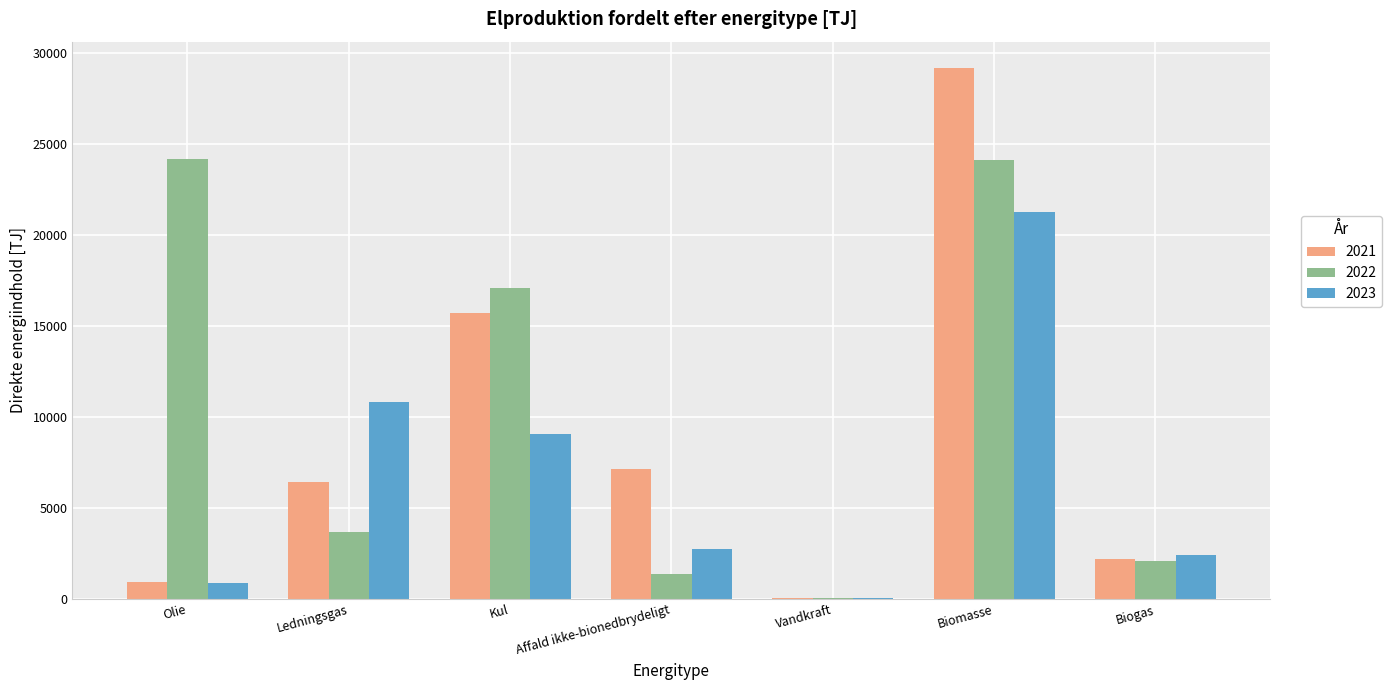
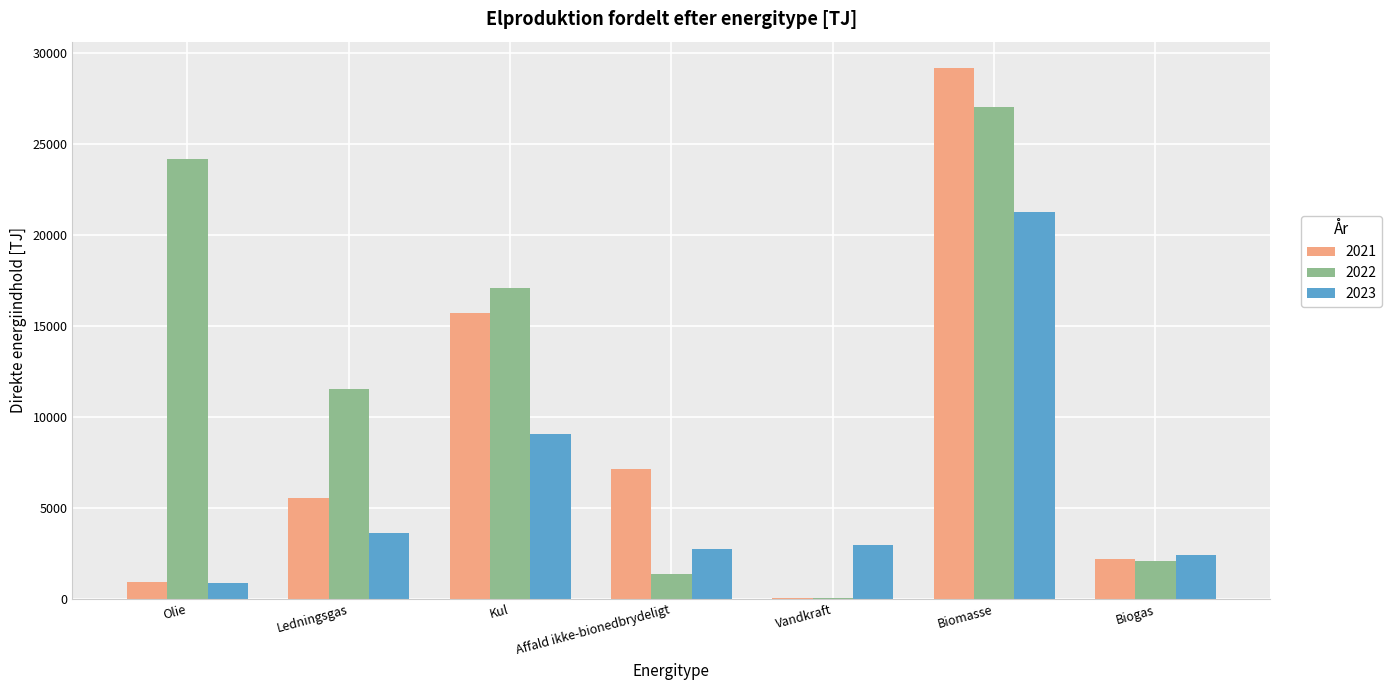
  {
    "2021": {
      "Olie": 900,
-     "Ledningsgas": 6400,
+     "Ledningsgas": 5500,
      "Kul": 15700,
      "Affald ikke-bionedbrydeligt": 7100,
      "Biomasse": 29200,
      "Biogas": 2200
    },
    "2022": {
      "Olie": 24200,
-     "Ledningsgas": 3700,
+     "Ledningsgas": 11500,
      "Kul": 17100,
      "Affald ikke-bionedbrydeligt": 1400,
-     "Biomasse": 24100,
+     "Biomasse": 27100,
      "Biogas": 2100
    },
    "2023": {
      "Olie": 900,
-     "Ledningsgas": 10800,
+     "Ledningsgas": 3600,
      "Kul": 9100,
      "Affald ikke-bionedbrydeligt": 2700,
-     "Vandkraft": 100,
+     "Vandkraft": 3000,
      "Biomasse": 21300,
      "Biogas": 2400
    }
  }
